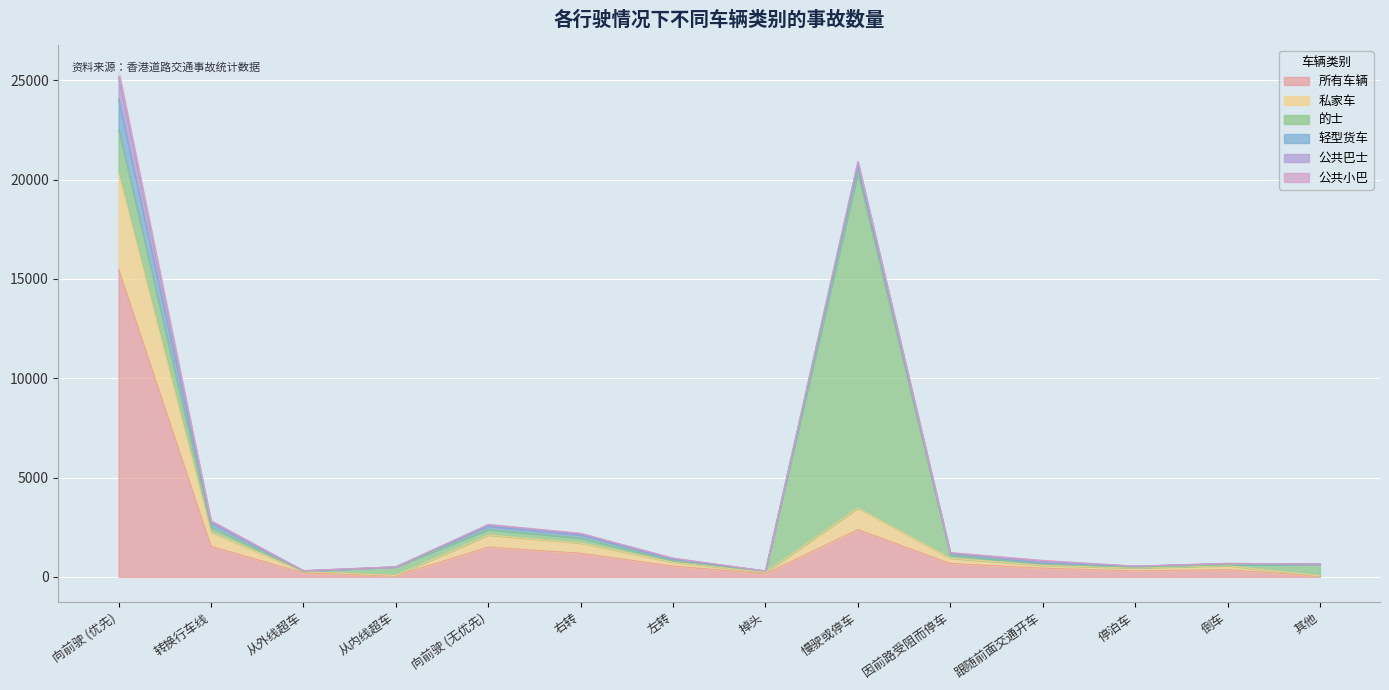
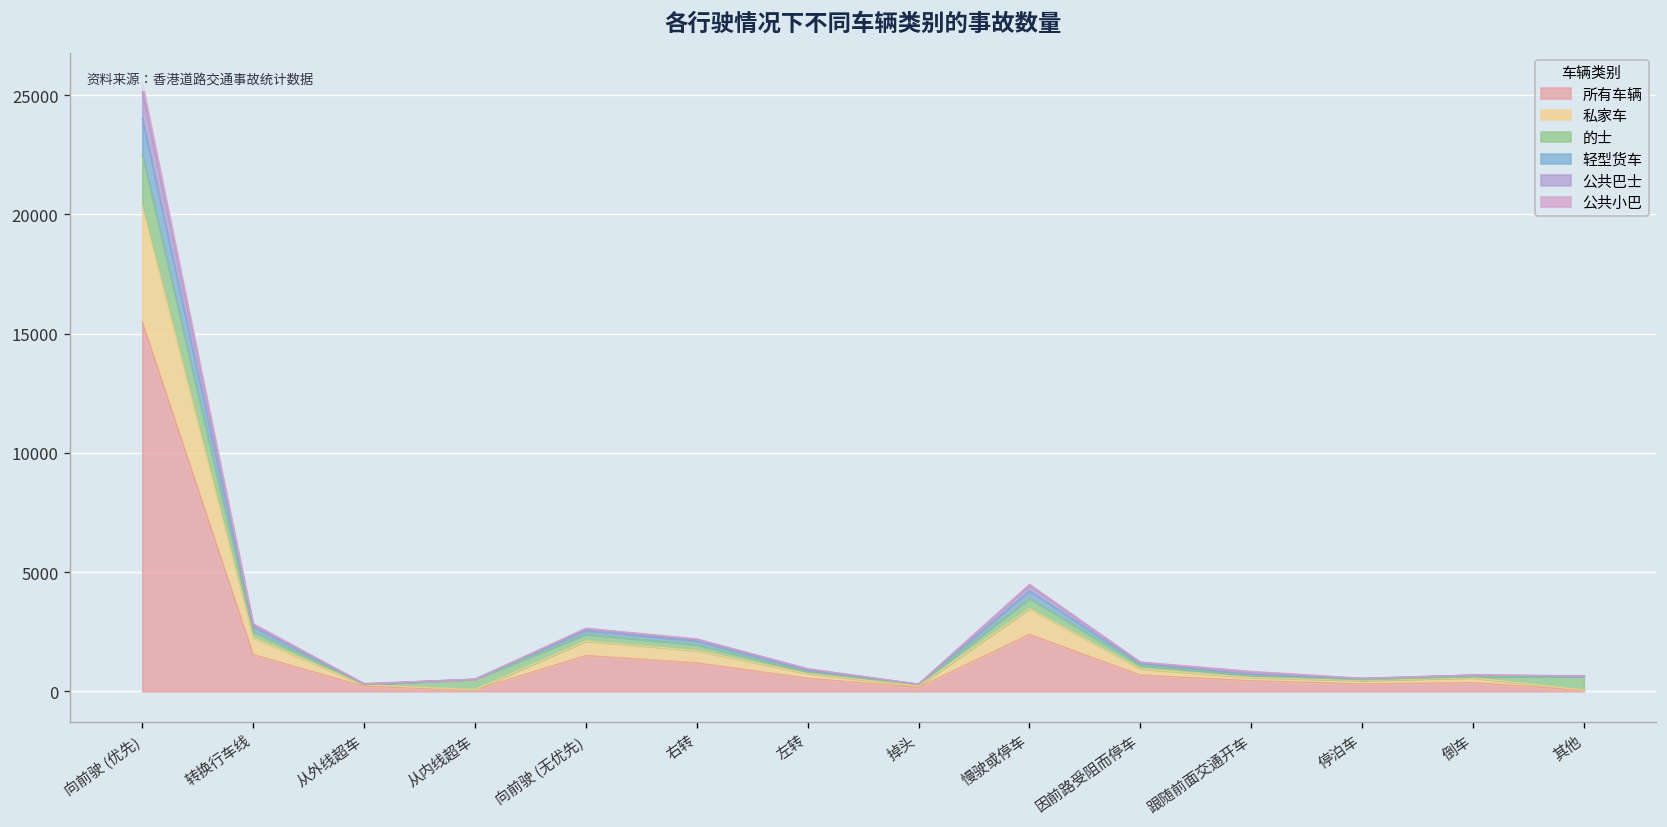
  {
    "的士": {
      "向前驶 (优先)": 2200,
      "转换行车线": 300,
      "向前驶 (无优先)": 300,
      "右转": 200,
-     "慢驶或停车": 16900
+     "慢驶或停车": 400
    }
  }
